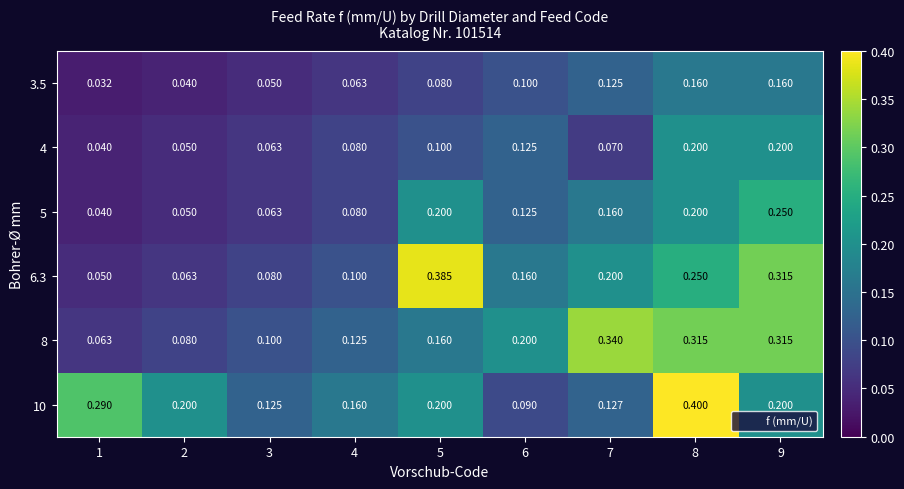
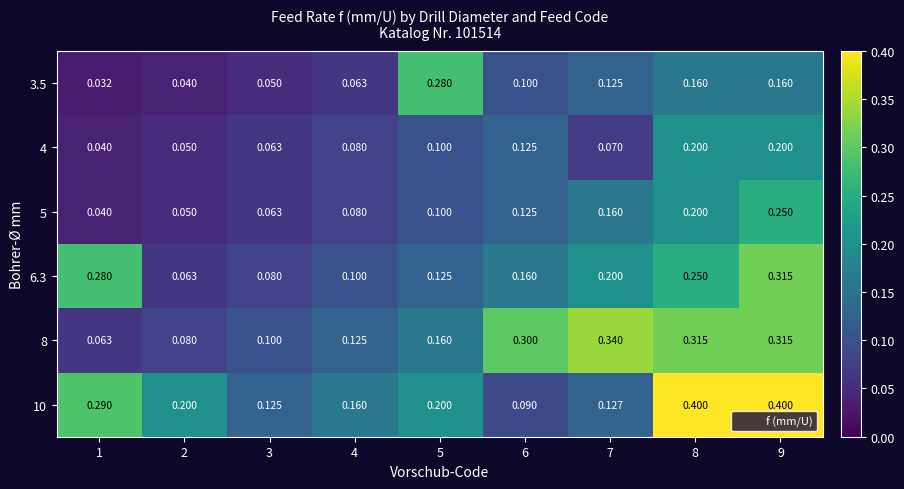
  {
    "3.5": {
      "1": 0.032,
      "2": 0.040,
      "3": 0.050,
      "4": 0.063,
-     "5": 0.080,
+     "5": 0.280,
      "6": 0.100,
      "7": 0.125,
      "8": 0.160,
      "9": 0.160
    },
    "4": {
      "1": 0.040,
      "2": 0.050,
      "3": 0.063,
      "4": 0.080,
      "5": 0.100,
      "6": 0.125,
      "7": 0.070,
      "8": 0.200,
      "9": 0.200
    },
    "5": {
      "1": 0.040,
      "2": 0.050,
      "3": 0.063,
      "4": 0.080,
-     "5": 0.200,
+     "5": 0.100,
      "6": 0.125,
      "7": 0.160,
      "8": 0.200,
      "9": 0.250
    },
    "6.3": {
-     "1": 0.050,
+     "1": 0.280,
      "2": 0.063,
      "3": 0.080,
      "4": 0.100,
-     "5": 0.385,
+     "5": 0.125,
      "6": 0.160,
      "7": 0.200,
      "8": 0.250,
      "9": 0.315
    },
    "8": {
      "1": 0.063,
      "2": 0.080,
      "3": 0.100,
      "4": 0.125,
      "5": 0.160,
-     "6": 0.200,
+     "6": 0.300,
      "7": 0.340,
      "8": 0.315,
      "9": 0.315
    },
    "10": {
      "1": 0.290,
      "2": 0.200,
      "3": 0.125,
      "4": 0.160,
      "5": 0.200,
      "6": 0.090,
      "7": 0.127,
      "8": 0.400,
-     "9": 0.200
+     "9": 0.400
    }
  }
